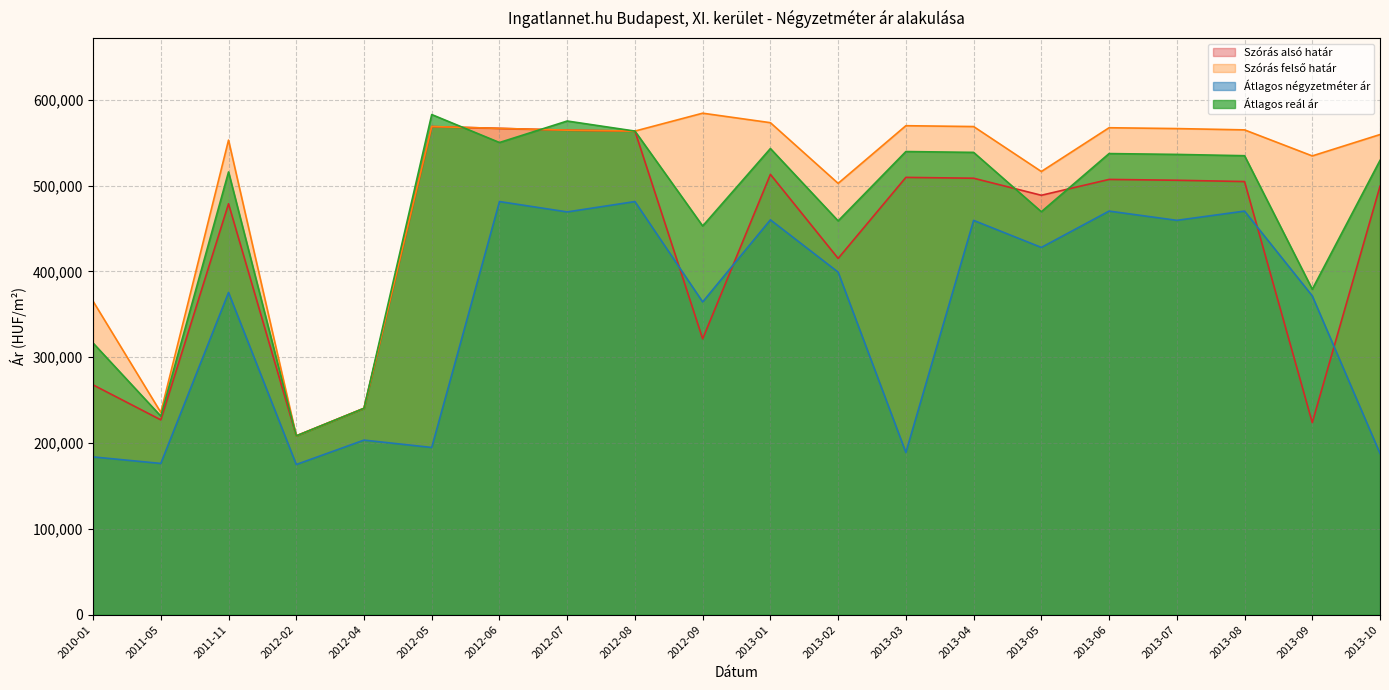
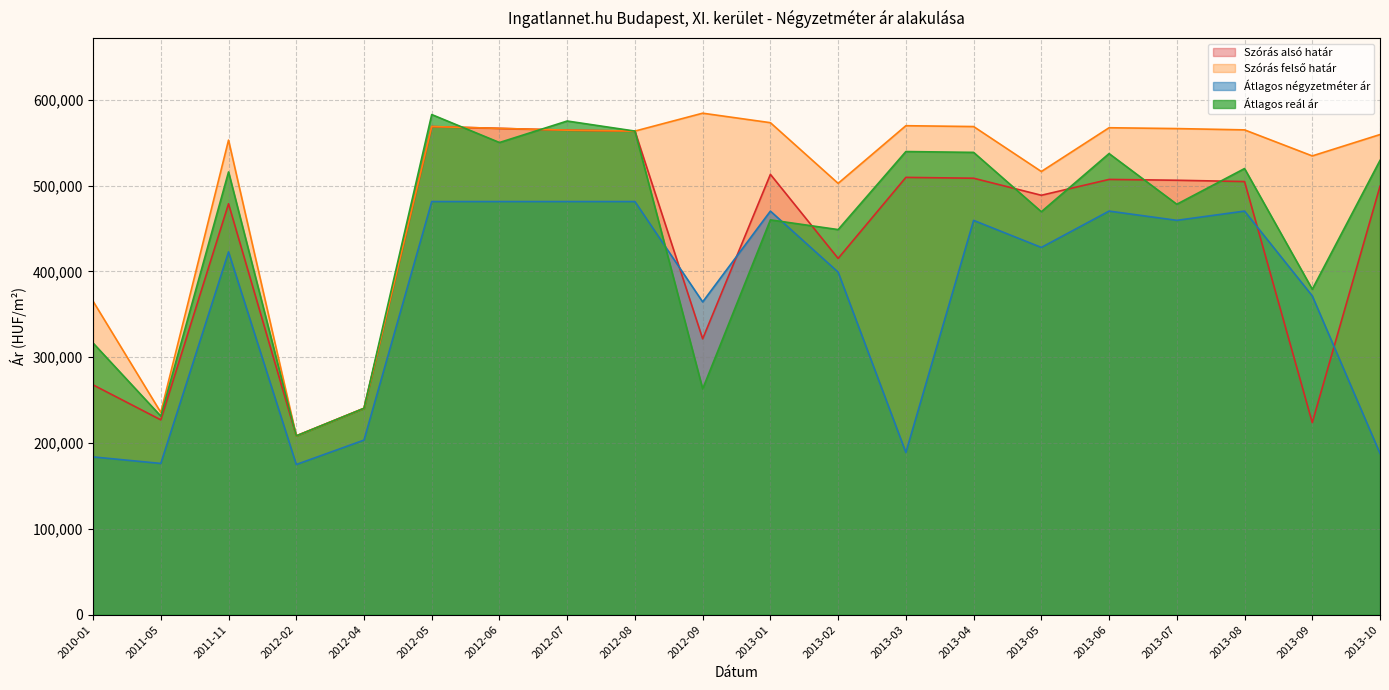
  {
    "Átlagos négyzetméter ár": {
      "2010-01": "180,000",
      "2011-05": "180,000",
-     "2011-11": "380,000",
+     "2011-11": "420,000",
      "2012-02": "180,000",
      "2012-04": "200,000",
-     "2012-05": "190,000",
+     "2012-05": "480,000",
      "2012-06": "480,000",
-     "2012-07": "470,000",
+     "2012-07": "480,000",
      "2012-08": "480,000",
      "2012-09": "360,000",
-     "2013-01": "460,000",
+     "2013-01": "470,000",
      "2013-02": "400,000",
      "2013-03": "190,000",
      "2013-04": "460,000",
      "2013-05": "430,000",
      "2013-06": "470,000",
      "2013-07": "460,000",
      "2013-08": "470,000",
      "2013-09": "370,000",
      "2013-10": "190,000"
    },
    "Átlagos reál ár": {
      "2010-01": "320,000",
      "2011-05": "230,000",
      "2011-11": "520,000",
      "2012-05": "580,000",
      "2012-06": "550,000",
      "2012-07": "580,000",
-     "2012-09": "450,000",
-     "2013-01": "540,000",
-     "2013-02": "460,000",
+     "2012-09": "260,000",
+     "2013-01": "460,000",
+     "2013-02": "450,000",
      "2013-03": "540,000",
      "2013-04": "540,000",
      "2013-05": "470,000",
      "2013-06": "540,000",
-     "2013-07": "540,000",
-     "2013-08": "530,000",
+     "2013-07": "480,000",
+     "2013-08": "520,000",
      "2013-09": "380,000",
      "2013-10": "530,000"
    }
  }
